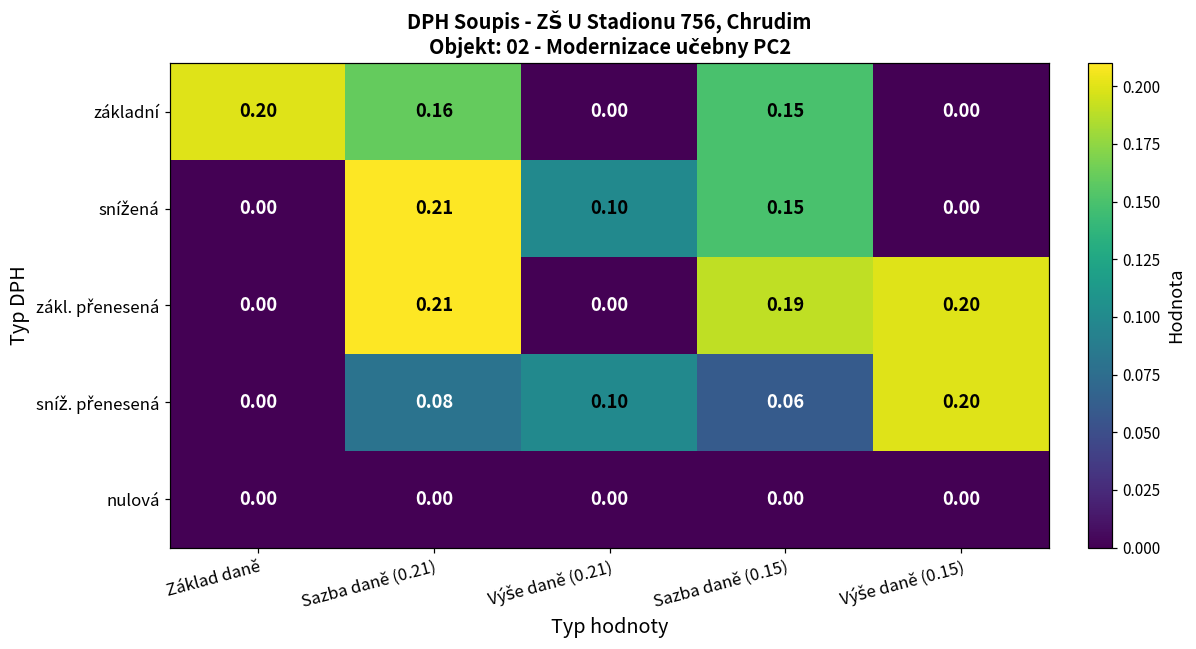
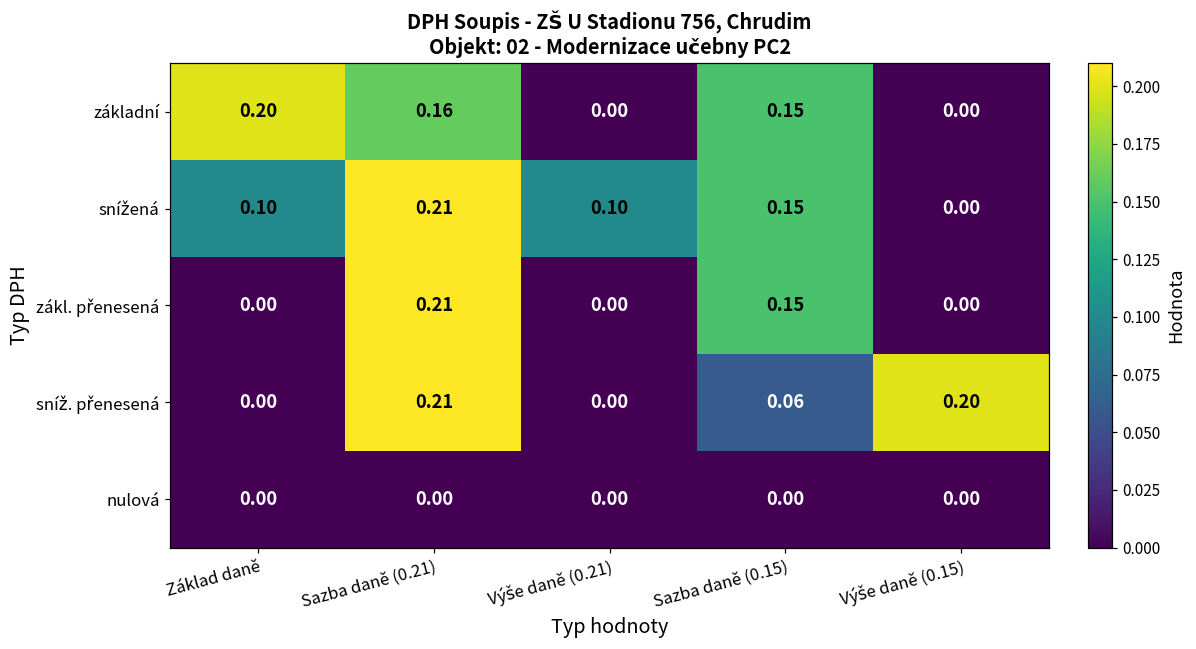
  {
    "základní": {
      "Základ daně": 0.20,
      "Sazba daně (0.21)": 0.16,
      "Výše daně (0.21)": 0.00,
      "Sazba daně (0.15)": 0.15,
      "Výše daně (0.15)": 0.00
    },
    "snížená": {
-     "Základ daně": 0.00,
+     "Základ daně": 0.10,
      "Sazba daně (0.21)": 0.21,
      "Výše daně (0.21)": 0.10,
      "Sazba daně (0.15)": 0.15,
      "Výše daně (0.15)": 0.00
    },
    "zákl. přenesená": {
      "Základ daně": 0.00,
      "Sazba daně (0.21)": 0.21,
      "Výše daně (0.21)": 0.00,
-     "Sazba daně (0.15)": 0.19,
-     "Výše daně (0.15)": 0.20
+     "Sazba daně (0.15)": 0.15,
+     "Výše daně (0.15)": 0.00
    },
    "sníž. přenesená": {
      "Základ daně": 0.00,
-     "Sazba daně (0.21)": 0.08,
-     "Výše daně (0.21)": 0.10,
+     "Sazba daně (0.21)": 0.21,
+     "Výše daně (0.21)": 0.00,
      "Sazba daně (0.15)": 0.06,
      "Výše daně (0.15)": 0.20
    },
    "nulová": {
      "Základ daně": 0.00,
      "Sazba daně (0.21)": 0.00,
      "Výše daně (0.21)": 0.00,
      "Sazba daně (0.15)": 0.00,
      "Výše daně (0.15)": 0.00
    }
  }
